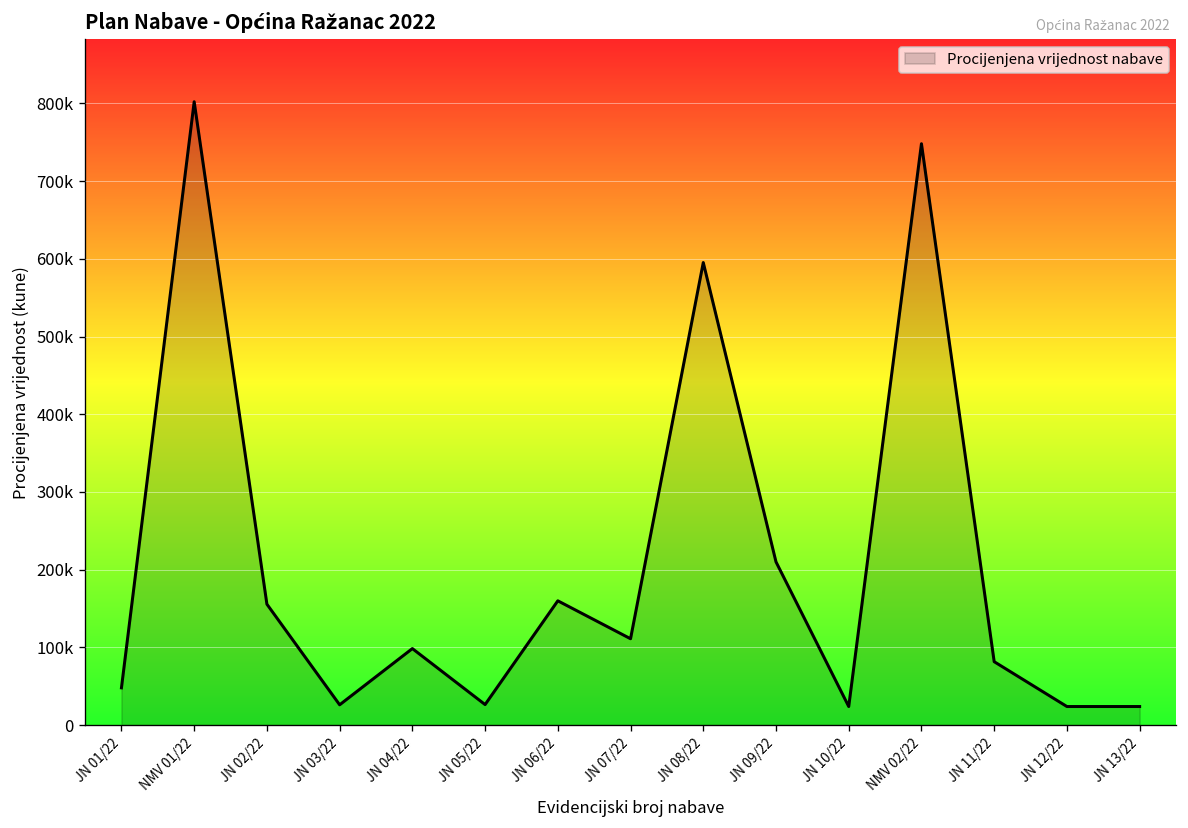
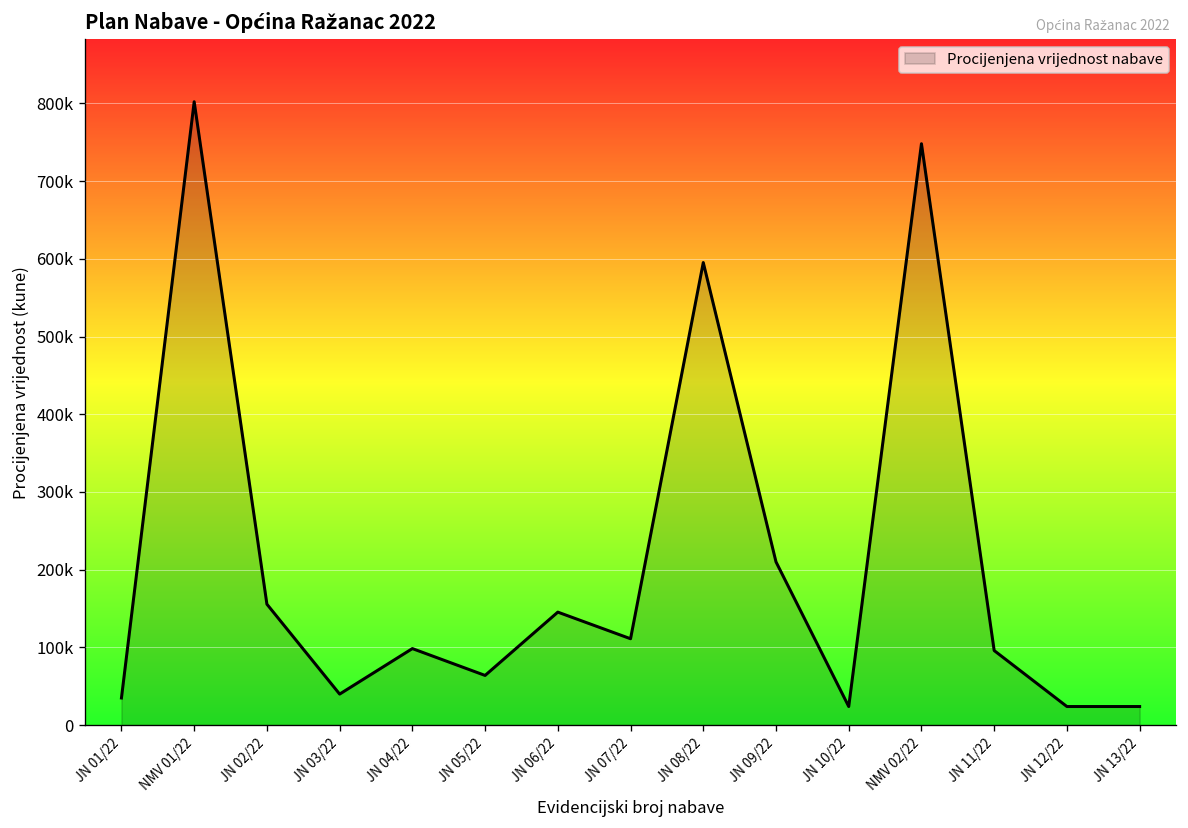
  {
-   "JN 01/22": 50000,
+   "JN 01/22": 30000,
    "NMV 01/22": 800000,
    "JN 02/22": 160000,
-   "JN 03/22": 30000,
+   "JN 03/22": 40000,
    "JN 04/22": 100000,
-   "JN 05/22": 30000,
-   "JN 06/22": 160000,
+   "JN 05/22": 60000,
+   "JN 06/22": 150000,
    "JN 07/22": 110000,
    "JN 08/22": 600000,
    "JN 09/22": 210000,
    "JN 10/22": 20000,
    "NMV 02/22": 750000,
-   "JN 11/22": 80000,
+   "JN 11/22": 100000,
    "JN 12/22": 20000,
    "JN 13/22": 20000
  }
